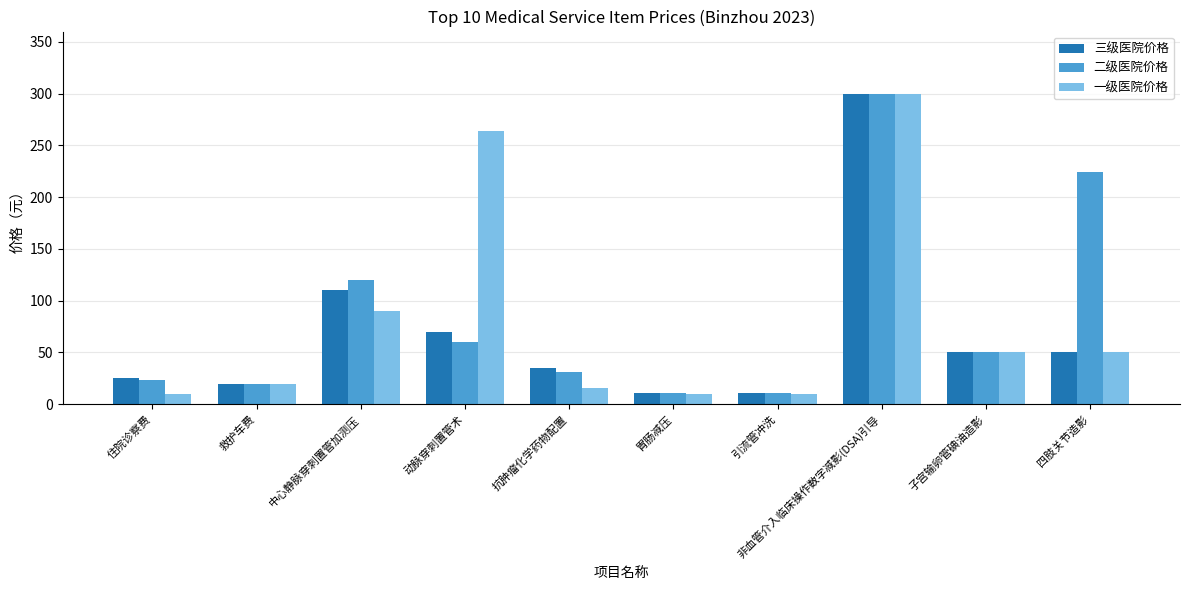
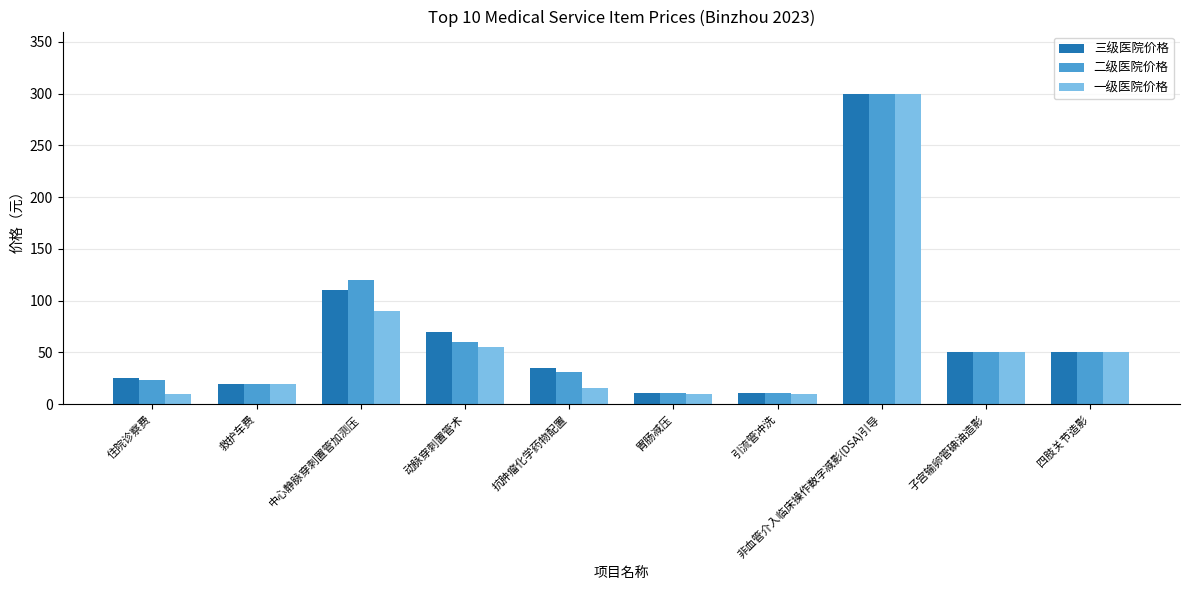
  {
    "三级医院价格": {
      "住院诊察费": 25,
      "救护车费": 20,
      "中心静脉穿刺置管加测压": 110,
      "动脉穿刺置管术": 70,
      "抗肿瘤化学药物配置": 35,
      "胃肠减压": 11,
      "引流管冲洗": 11,
      "非血管介入临床操作数字减影(DSA)引导": 300,
      "子宫输卵管碘油造影": 50,
      "四肢关节造影": 50
    },
    "二级医院价格": {
      "住院诊察费": 23,
      "救护车费": 20,
      "中心静脉穿刺置管加测压": 120,
      "动脉穿刺置管术": 60,
      "抗肿瘤化学药物配置": 32,
      "胃肠减压": 11,
      "引流管冲洗": 11,
      "非血管介入临床操作数字减影(DSA)引导": 300,
      "子宫输卵管碘油造影": 50,
-     "四肢关节造影": 224
+     "四肢关节造影": 50
    },
    "一级医院价格": {
      "住院诊察费": 10,
      "救护车费": 20,
      "中心静脉穿刺置管加测压": 90,
-     "动脉穿刺置管术": 264,
+     "动脉穿刺置管术": 55,
      "抗肿瘤化学药物配置": 16,
      "胃肠减压": 10,
      "引流管冲洗": 10,
      "非血管介入临床操作数字减影(DSA)引导": 300,
      "子宫输卵管碘油造影": 50,
      "四肢关节造影": 50
    }
  }
